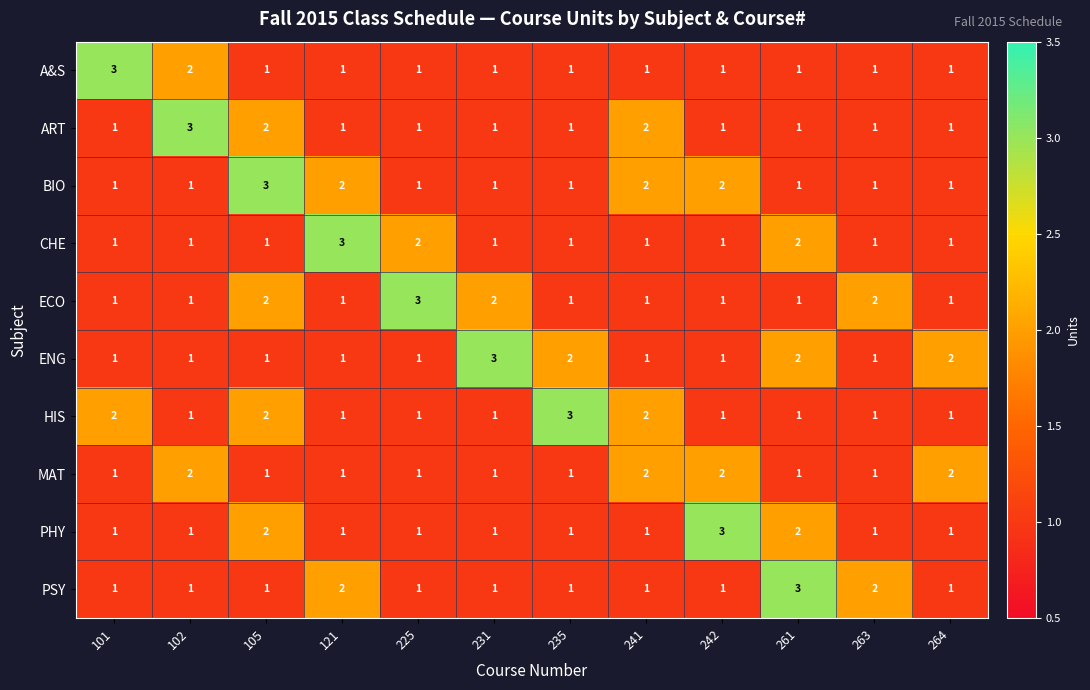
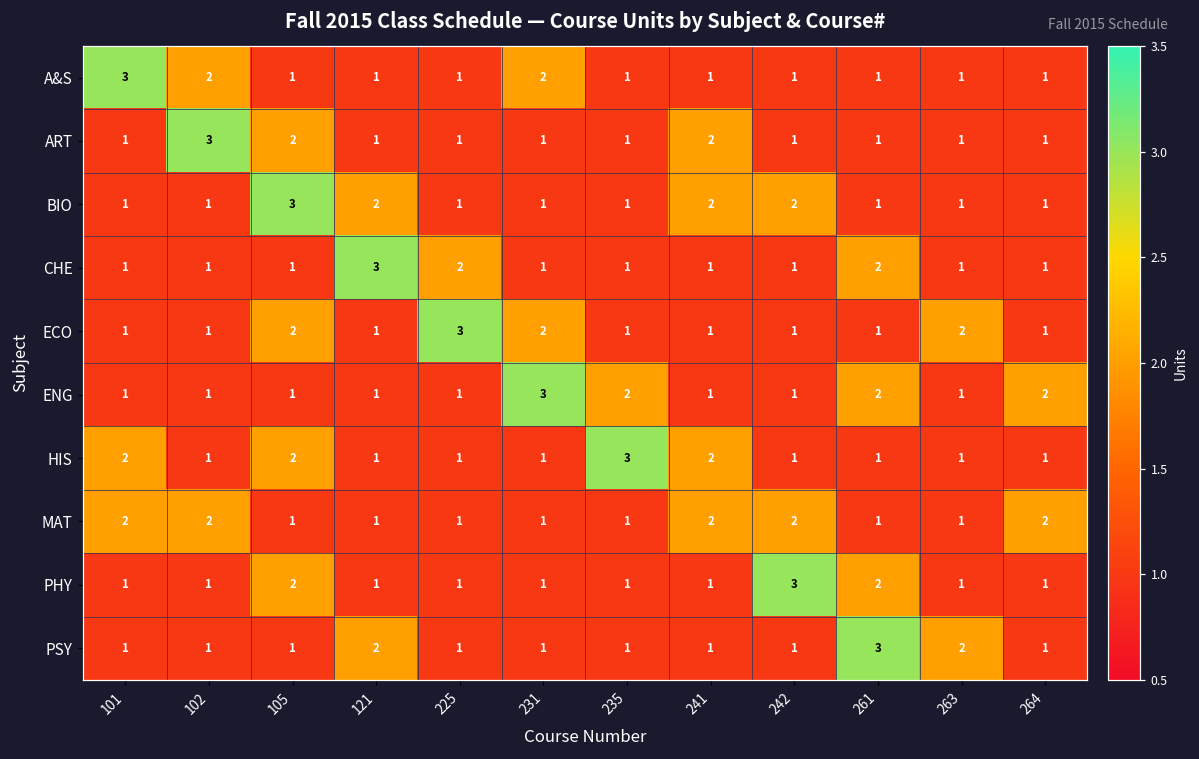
  {
    "A&S": {
      "101": 3,
      "102": 2,
      "105": 1,
      "121": 1,
      "225": 1,
-     "231": 1,
+     "231": 2,
      "235": 1,
      "241": 1,
      "242": 1,
      "261": 1,
      "263": 1,
      "264": 1
    },
    "ART": {
      "101": 1,
      "102": 3,
      "105": 2,
      "121": 1,
      "225": 1,
      "231": 1,
      "235": 1,
      "241": 2,
      "242": 1,
      "261": 1,
      "263": 1,
      "264": 1
    },
    "BIO": {
      "101": 1,
      "102": 1,
      "105": 3,
      "121": 2,
      "225": 1,
      "231": 1,
      "235": 1,
      "241": 2,
      "242": 2,
      "261": 1,
      "263": 1,
      "264": 1
    },
    "CHE": {
      "101": 1,
      "102": 1,
      "105": 1,
      "121": 3,
      "225": 2,
      "231": 1,
      "235": 1,
      "241": 1,
      "242": 1,
      "261": 2,
      "263": 1,
      "264": 1
    },
    "ECO": {
      "101": 1,
      "102": 1,
      "105": 2,
      "121": 1,
      "225": 3,
      "231": 2,
      "235": 1,
      "241": 1,
      "242": 1,
      "261": 1,
      "263": 2,
      "264": 1
    },
    "ENG": {
      "101": 1,
      "102": 1,
      "105": 1,
      "121": 1,
      "225": 1,
      "231": 3,
      "235": 2,
      "241": 1,
      "242": 1,
      "261": 2,
      "263": 1,
      "264": 2
    },
    "HIS": {
      "101": 2,
      "102": 1,
      "105": 2,
      "121": 1,
      "225": 1,
      "231": 1,
      "235": 3,
      "241": 2,
      "242": 1,
      "261": 1,
      "263": 1,
      "264": 1
    },
    "MAT": {
-     "101": 1,
+     "101": 2,
      "102": 2,
      "105": 1,
      "121": 1,
      "225": 1,
      "231": 1,
      "235": 1,
      "241": 2,
      "242": 2,
      "261": 1,
      "263": 1,
      "264": 2
    },
    "PHY": {
      "101": 1,
      "102": 1,
      "105": 2,
      "121": 1,
      "225": 1,
      "231": 1,
      "235": 1,
      "241": 1,
      "242": 3,
      "261": 2,
      "263": 1,
      "264": 1
    },
    "PSY": {
      "101": 1,
      "102": 1,
      "105": 1,
      "121": 2,
      "225": 1,
      "231": 1,
      "235": 1,
      "241": 1,
      "242": 1,
      "261": 3,
      "263": 2,
      "264": 1
    }
  }
